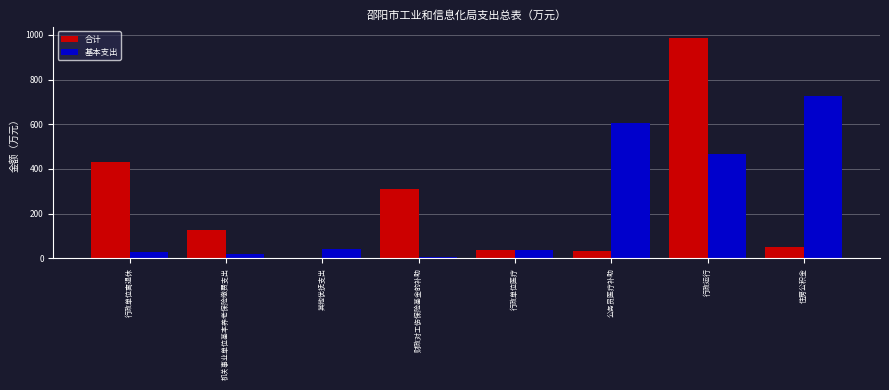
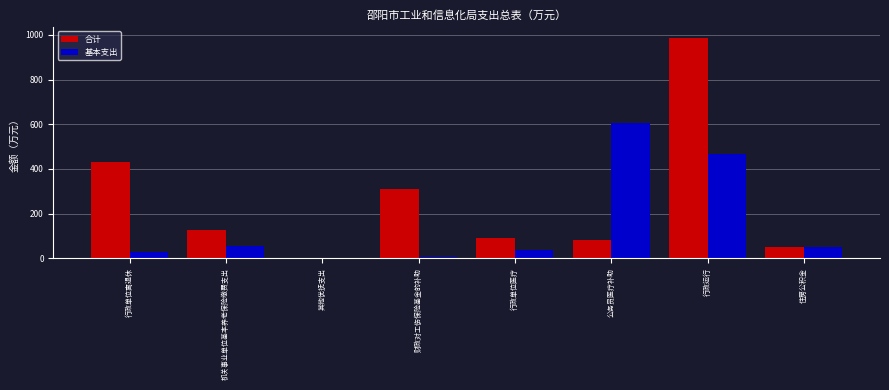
  {
    "合计": {
      "行政单位离退休": 430,
      "机关事业单位基本养老保险缴费支出": 130,
      "财政对工伤保险基金的补助": 310,
-     "行政单位医疗": 40,
-     "公务员医疗补助": 30,
+     "行政单位医疗": 90,
+     "公务员医疗补助": 80,
      "行政运行": 990,
      "住房公积金": 50
    },
    "基本支出": {
      "行政单位离退休": 30,
-     "机关事业单位基本养老保险缴费支出": 20,
-     "其他优抚支出": 40,
+     "机关事业单位基本养老保险缴费支出": 50,
+     "其他优抚支出": 0,
      "行政单位医疗": 40,
      "公务员医疗补助": 600,
      "行政运行": 470,
-     "住房公积金": 730
+     "住房公积金": 50
    }
  }
